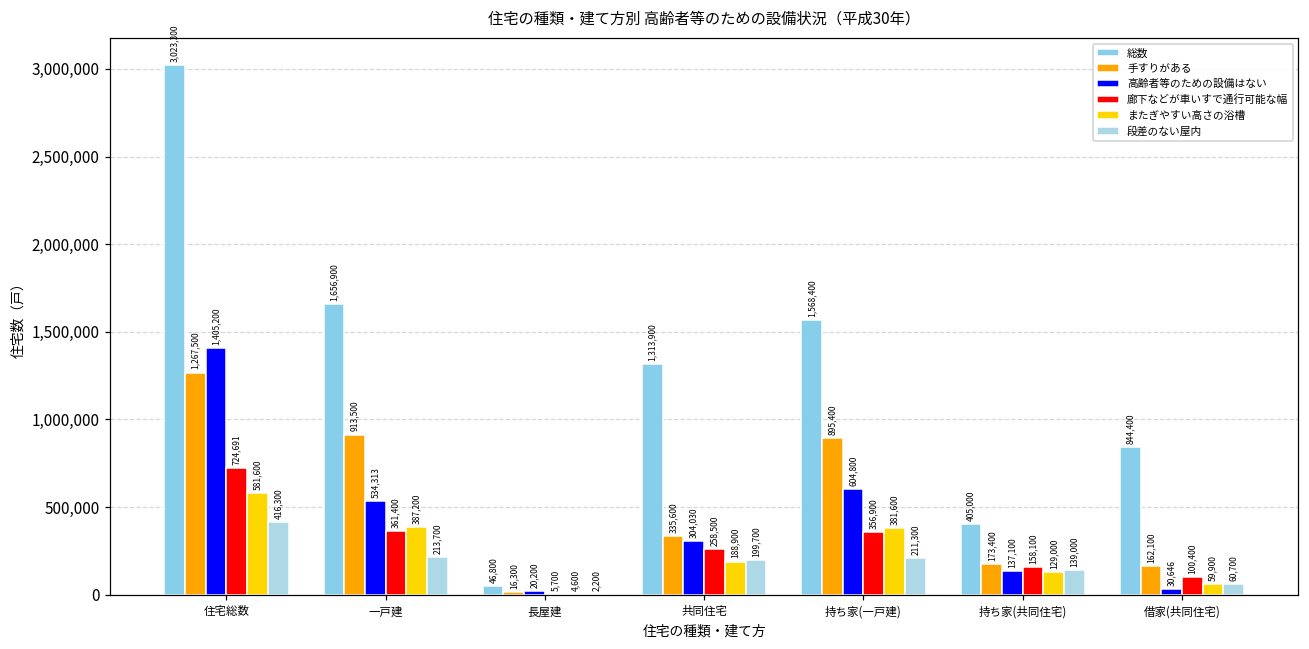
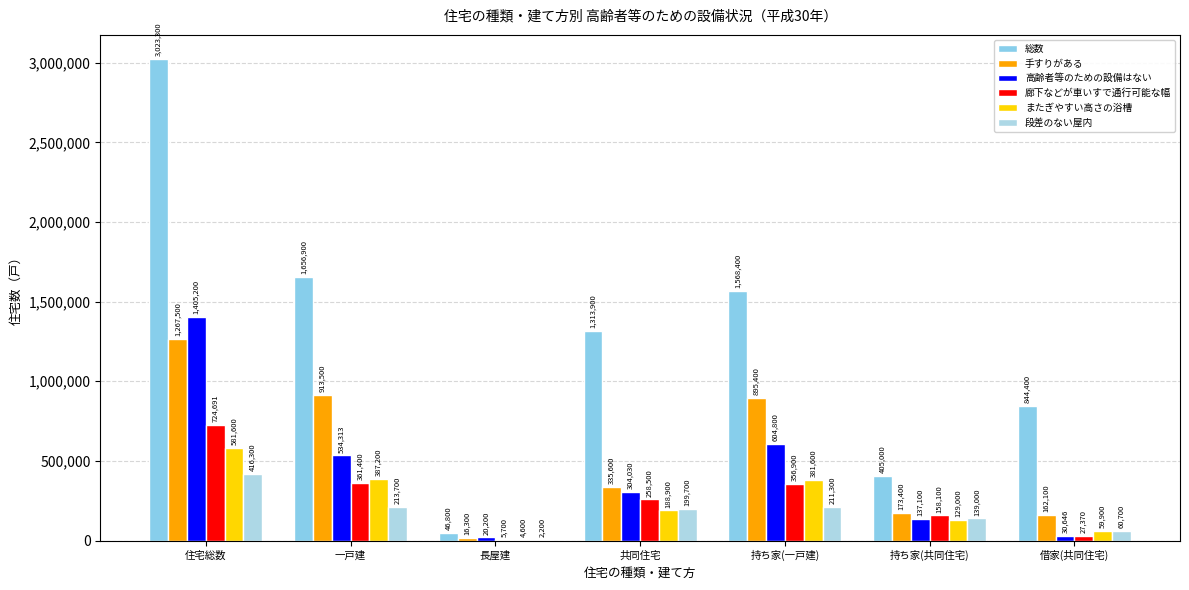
  {
    "高齢者等のための設備はない": {
      "住宅総数": "1,405,200",
      "一戸建": "534,313",
      "長屋建": "20,200",
      "共同住宅": "304,030",
      "持ち家(一戸建)": "604,800",
      "持ち家(共同住宅)": "137,100",
      "借家(共同住宅)": "30,646"
    },
    "廊下などが車いすで通行可能な幅": {
      "住宅総数": "724,691",
      "一戸建": "361,400",
      "長屋建": "5,700",
      "共同住宅": "258,500",
      "持ち家(一戸建)": "356,900",
      "持ち家(共同住宅)": "158,100",
-     "借家(共同住宅)": "100,400"
+     "借家(共同住宅)": "27,370"
    }
  }
